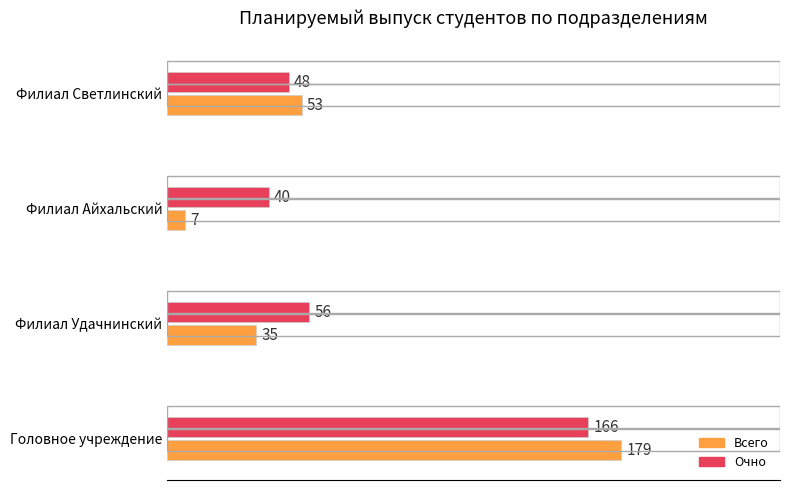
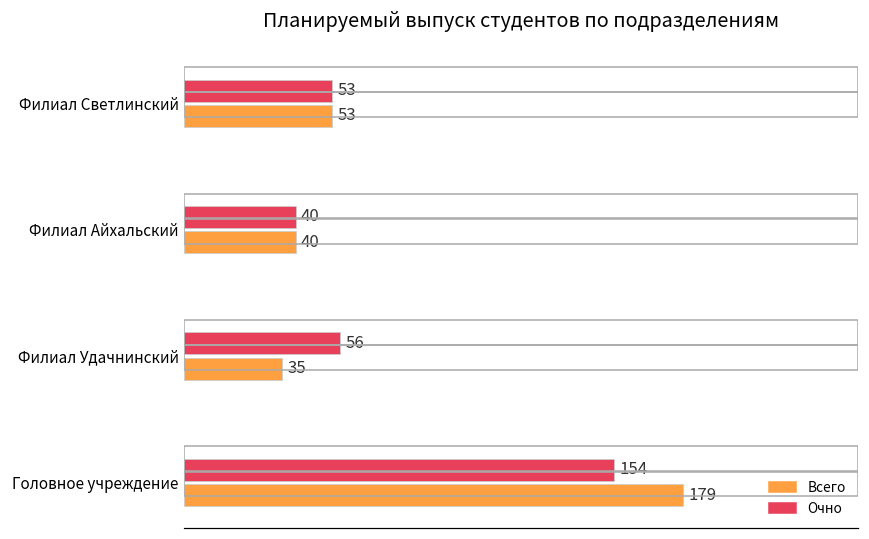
  {
    "Всего": {
      "Филиал Светлинский": 53,
-     "Филиал Айхальский": 7,
+     "Филиал Айхальский": 40,
      "Филиал Удачнинский": 35,
      "Головное учреждение": 179
    },
    "Очно": {
-     "Филиал Светлинский": 48,
+     "Филиал Светлинский": 53,
      "Филиал Айхальский": 40,
      "Филиал Удачнинский": 56,
-     "Головное учреждение": 166
+     "Головное учреждение": 154
    }
  }
